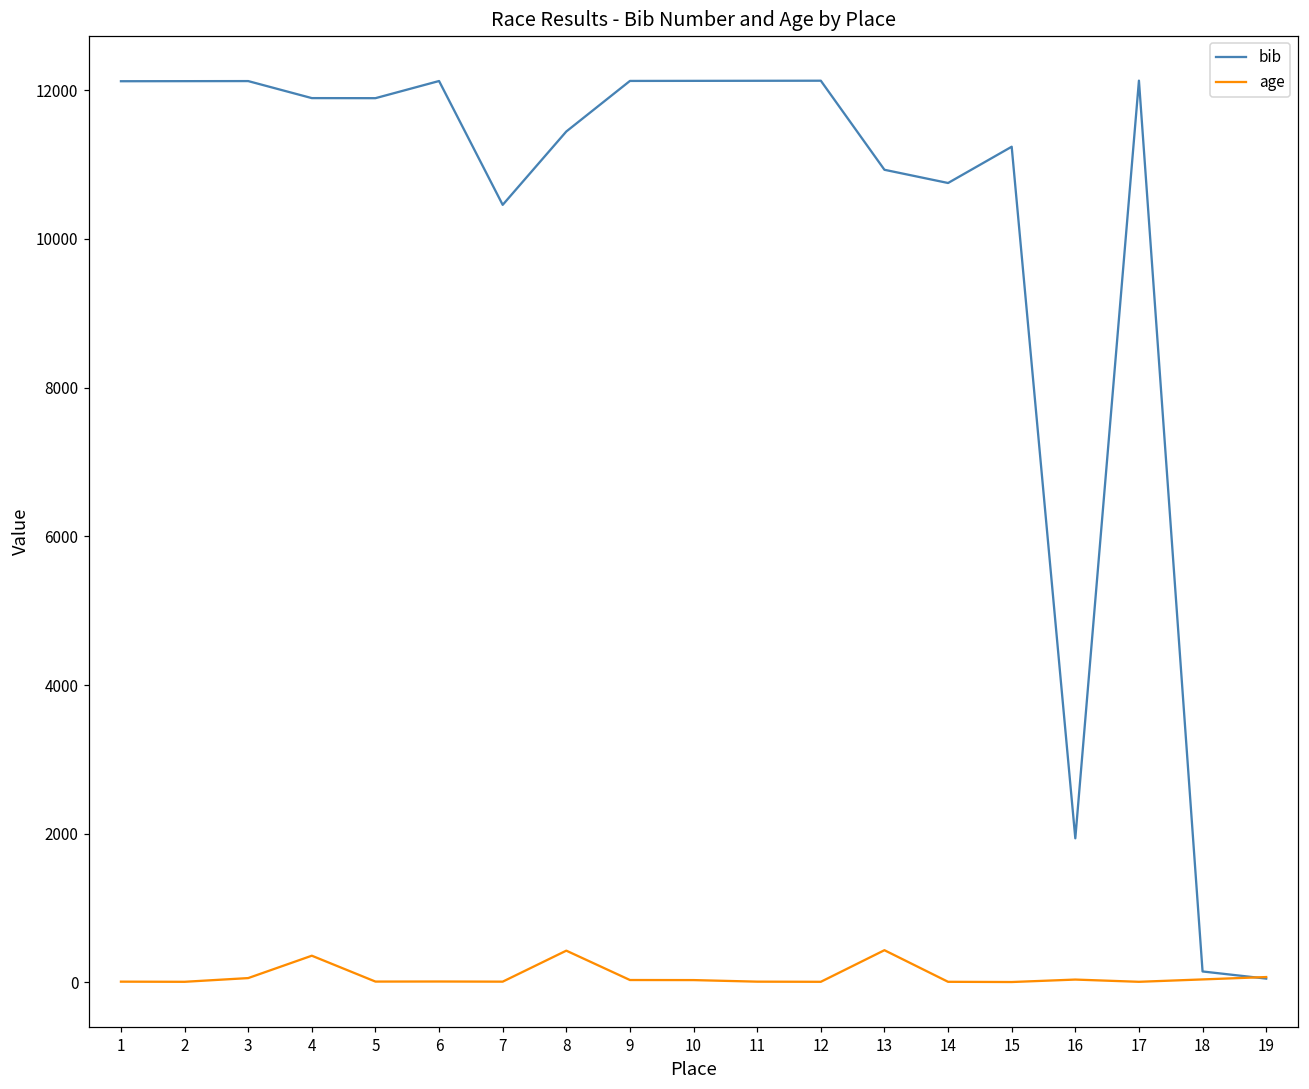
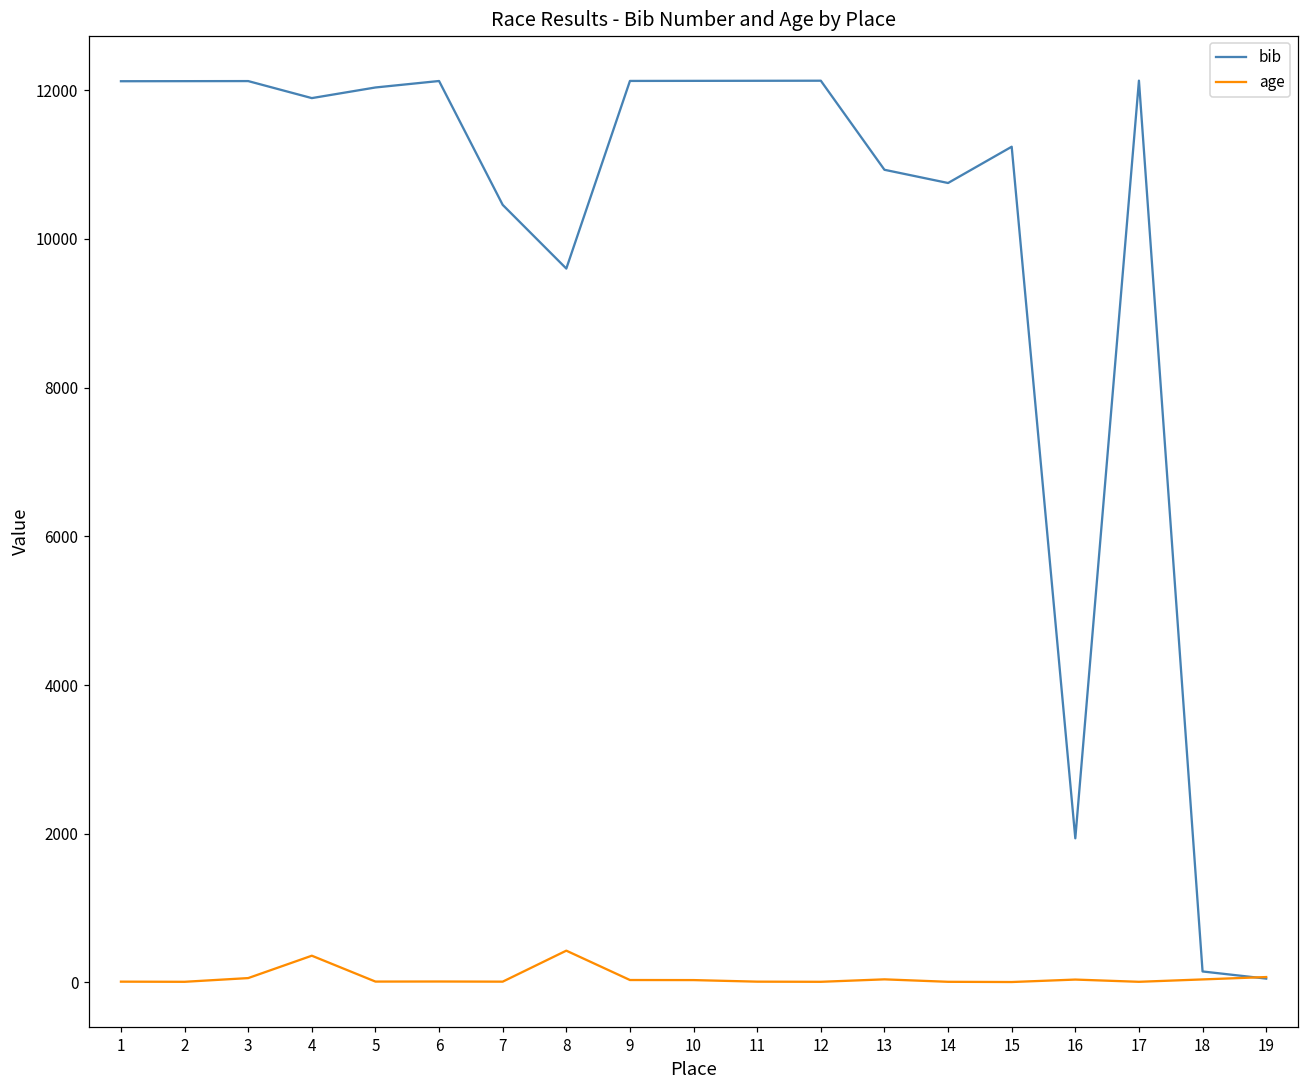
  {
    "bib": {
      "1": 12100,
      "2": 12100,
      "3": 12100,
      "4": 11900,
-     "5": 11900,
+     "5": 12000,
      "6": 12100,
      "7": 10500,
-     "8": 11400,
+     "8": 9600,
      "9": 12100,
      "10": 12100,
      "11": 12100,
      "12": 12100,
      "13": 10900,
      "14": 10800,
      "15": 11200,
      "16": 1900,
      "17": 12100,
      "18": 100
    },
    "age": {
      "1": 0,
      "2": 0,
      "3": 100,
      "4": 400,
      "5": 0,
      "6": 0,
      "7": 0,
      "8": 400,
      "9": 0,
      "10": 0,
      "11": 0,
      "12": 0,
-     "13": 400,
+     "13": 0,
      "14": 0,
      "15": 0,
      "16": 0,
      "17": 0,
      "18": 0
    }
  }
